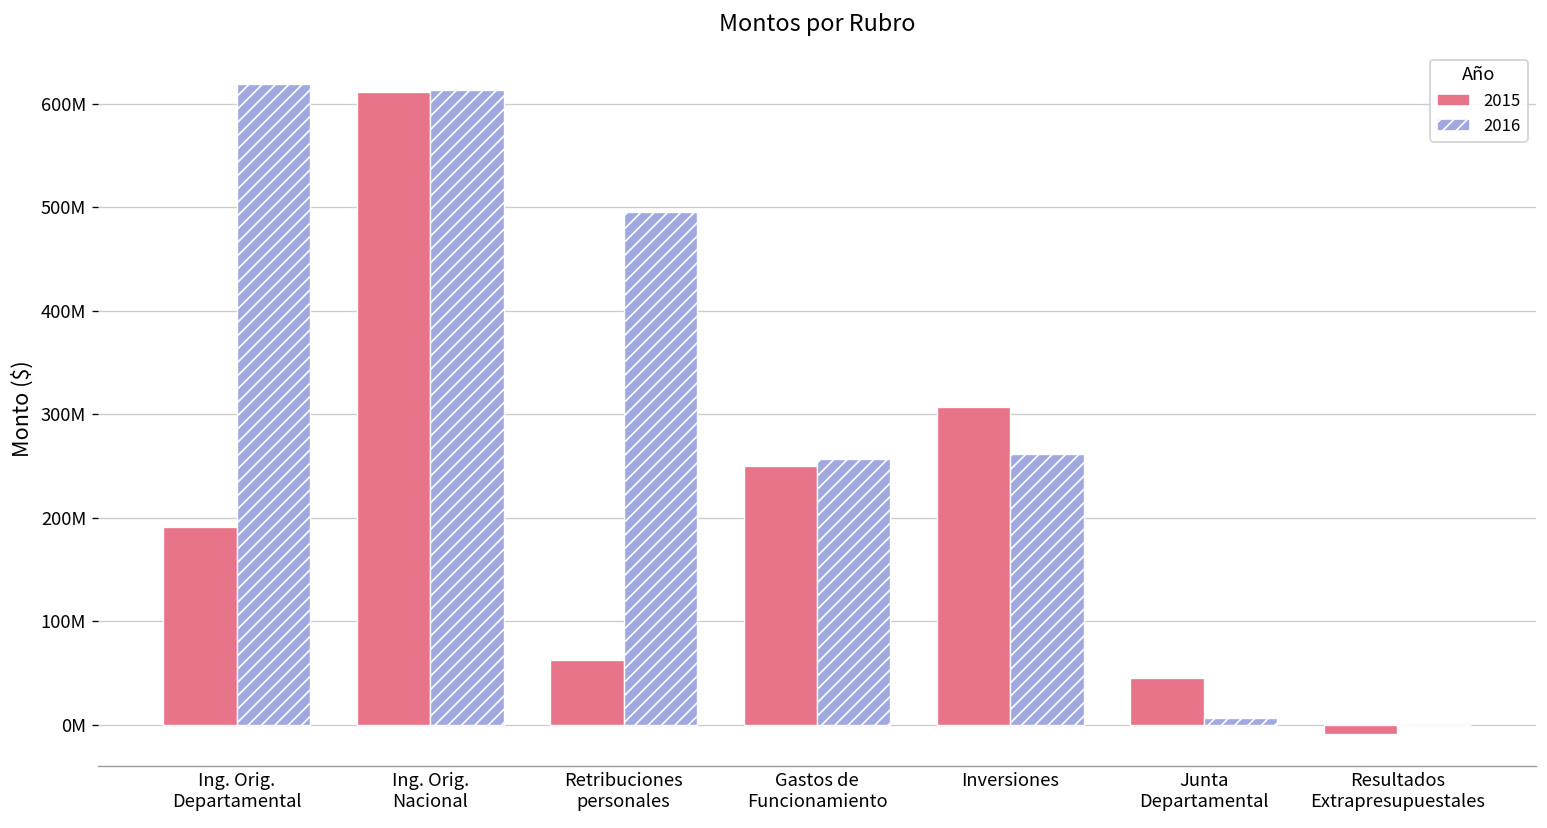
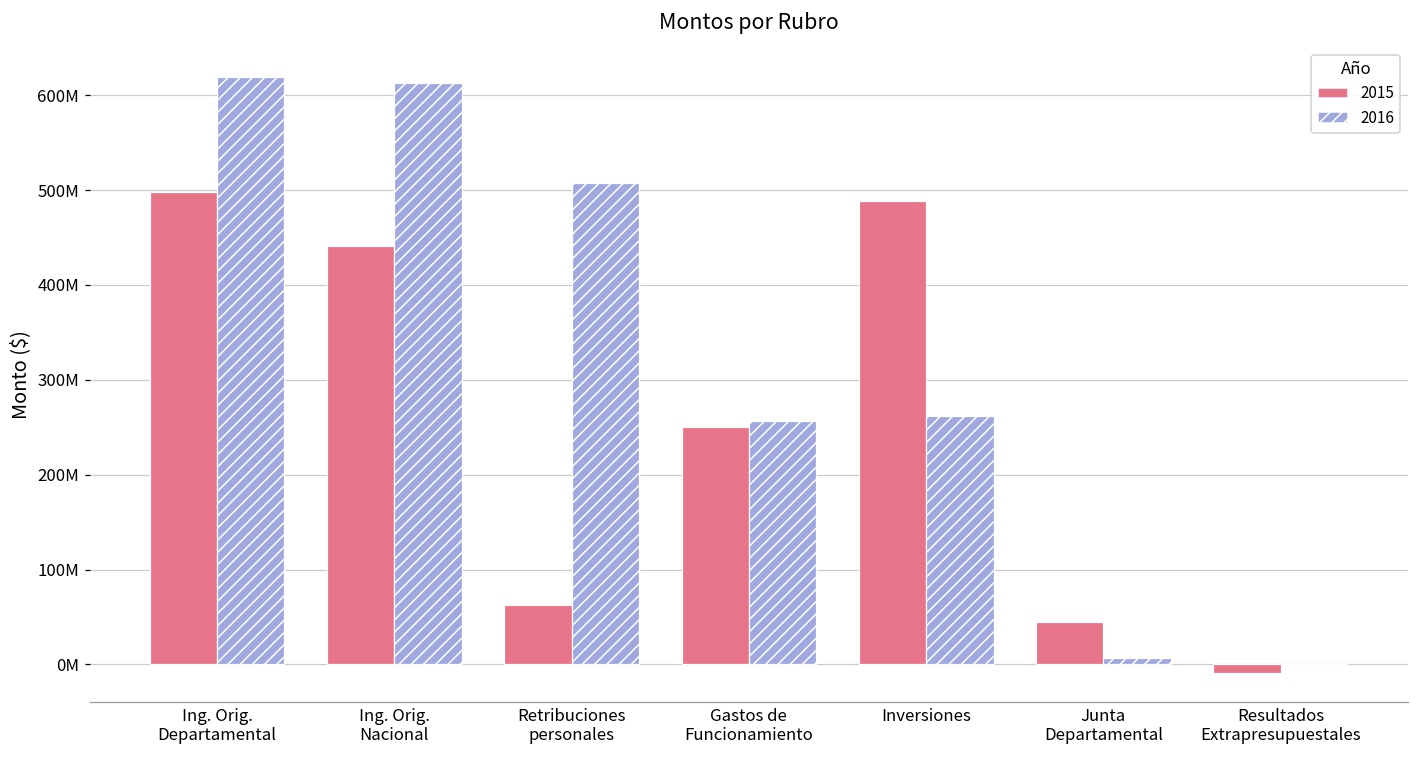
  {
    "2015": {
-     "Ing. Orig. Departamental": 190000000,
-     "Ing. Orig. Nacional": 610000000,
+     "Ing. Orig. Departamental": 500000000,
+     "Ing. Orig. Nacional": 440000000,
      "Retribuciones personales": 60000000,
      "Gastos de Funcionamiento": 250000000,
-     "Inversiones": 310000000,
+     "Inversiones": 490000000,
      "Junta Departamental": 40000000,
      "Resultados Extrapresupuestales": -10000000
    },
    "2016": {
      "Ing. Orig. Departamental": 620000000,
      "Ing. Orig. Nacional": 610000000,
-     "Retribuciones personales": 500000000,
+     "Retribuciones personales": 510000000,
      "Gastos de Funcionamiento": 260000000,
      "Inversiones": 260000000,
      "Junta Departamental": 10000000,
      "Resultados Extrapresupuestales": 0
    }
  }
